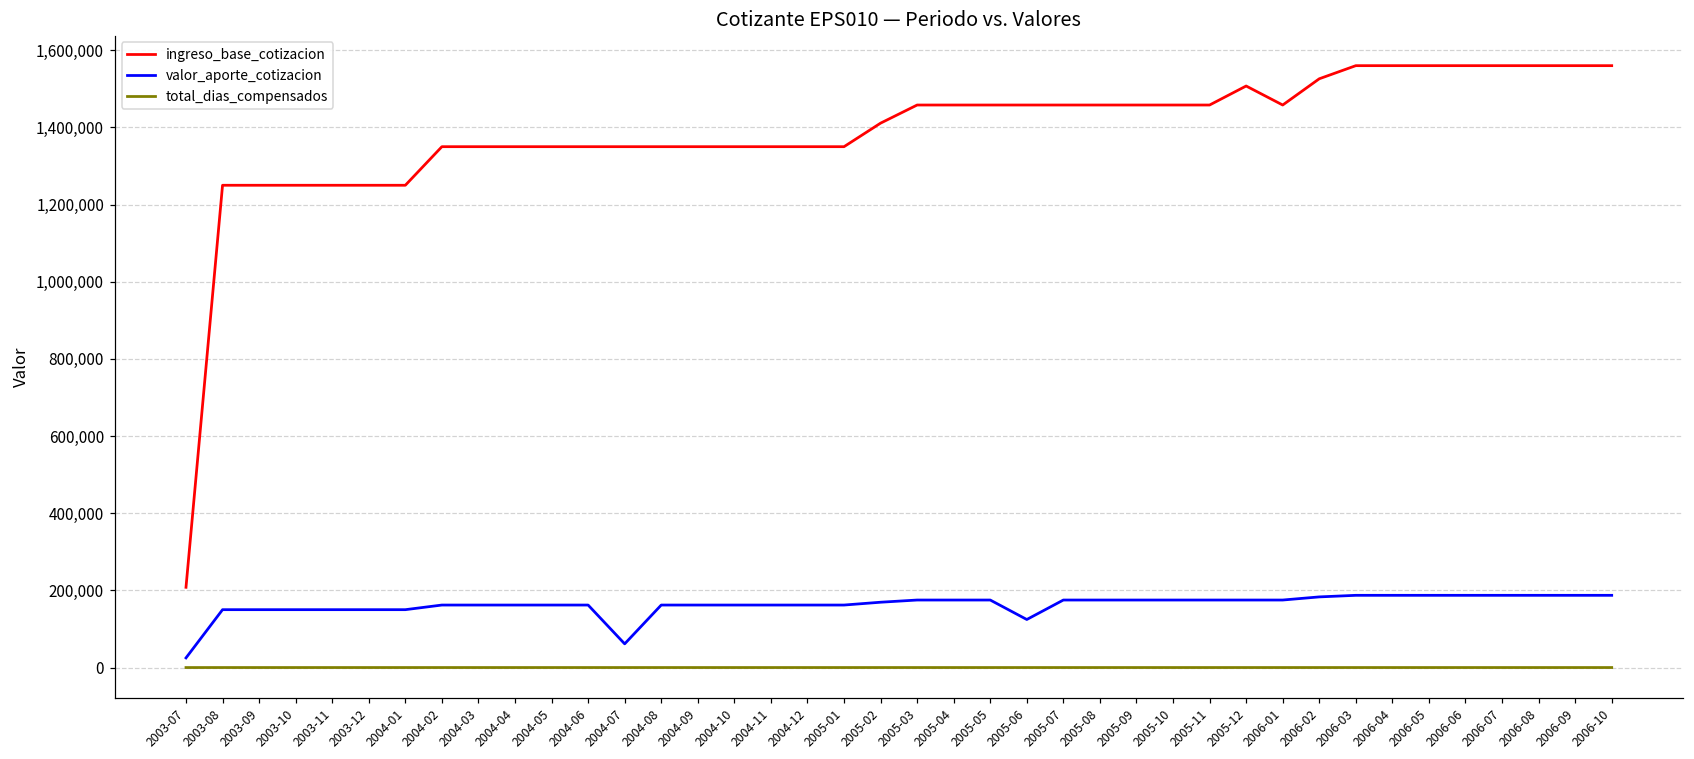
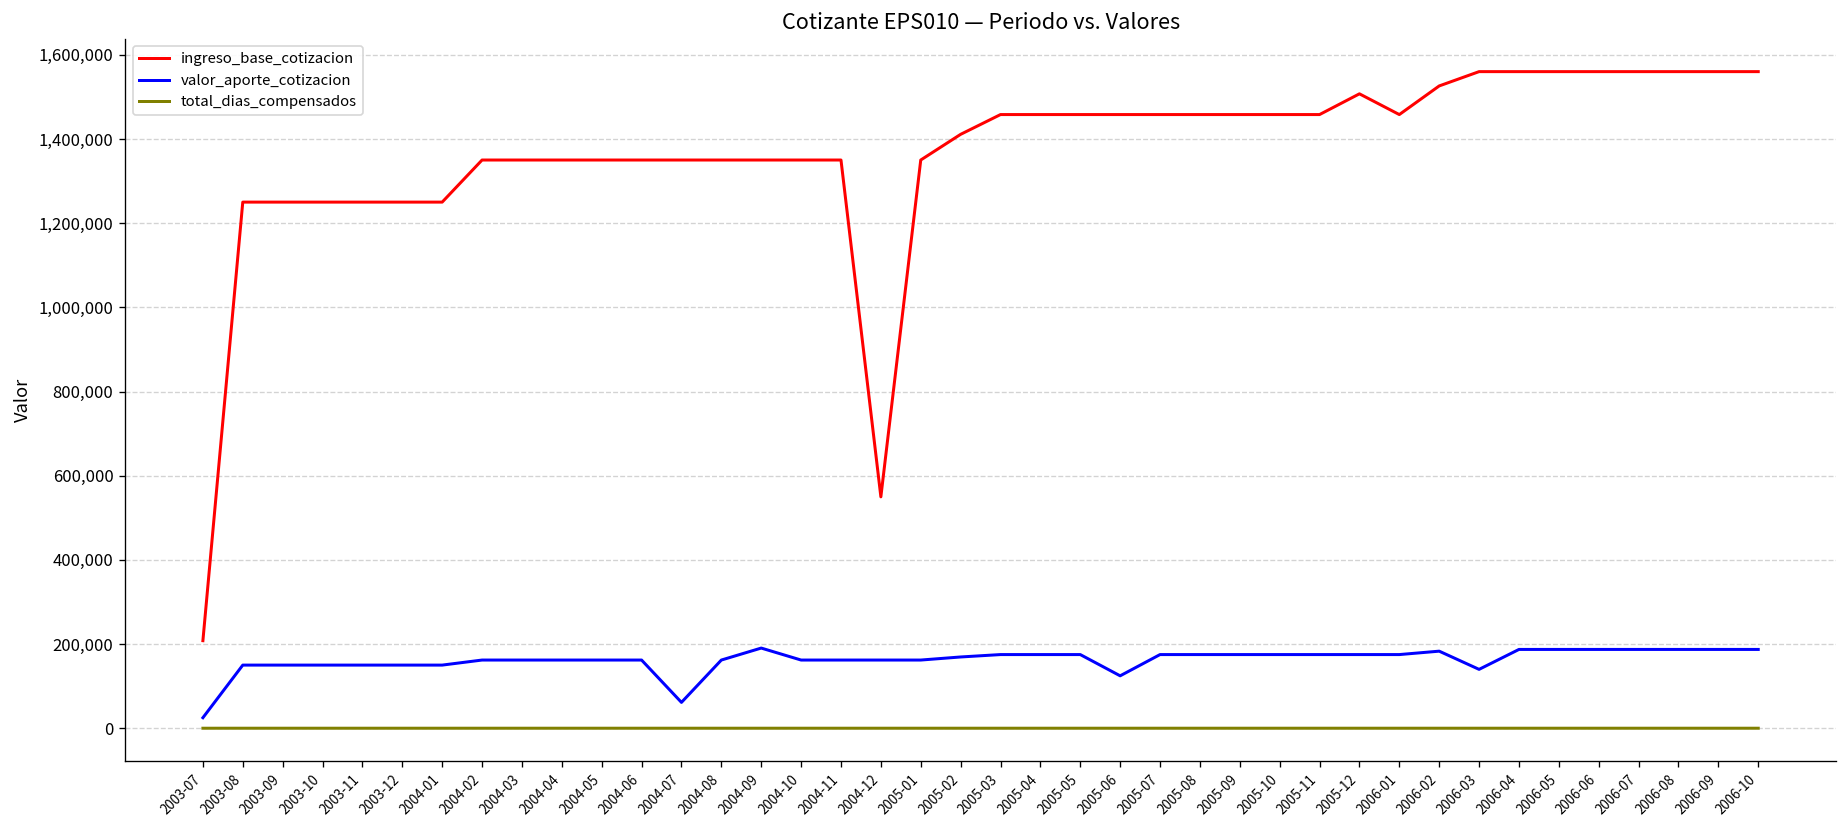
  {
    "ingreso_base_cotizacion": {
      "2003-07": "210,000",
      "2003-08": "1,250,000",
      "2003-09": "1,250,000",
      "2003-10": "1,250,000",
      "2003-11": "1,250,000",
      "2003-12": "1,250,000",
      "2004-01": "1,250,000",
      "2004-02": "1,350,000",
      "2004-03": "1,350,000",
      "2004-04": "1,350,000",
      "2004-05": "1,350,000",
      "2004-06": "1,350,000",
      "2004-07": "1,350,000",
      "2004-08": "1,350,000",
      "2004-09": "1,350,000",
      "2004-10": "1,350,000",
      "2004-11": "1,350,000",
-     "2004-12": "1,350,000",
+     "2004-12": "550,000",
      "2005-01": "1,350,000",
      "2005-02": "1,410,000",
      "2005-03": "1,460,000",
      "2005-04": "1,460,000",
      "2005-05": "1,460,000",
      "2005-06": "1,460,000",
      "2005-07": "1,460,000",
      "2005-08": "1,460,000",
      "2005-09": "1,460,000",
      "2005-10": "1,460,000",
      "2005-11": "1,460,000",
      "2005-12": "1,510,000",
      "2006-01": "1,460,000",
      "2006-02": "1,530,000",
      "2006-03": "1,560,000",
      "2006-04": "1,560,000",
      "2006-05": "1,560,000",
      "2006-06": "1,560,000",
      "2006-07": "1,560,000",
      "2006-08": "1,560,000",
      "2006-09": "1,560,000",
      "2006-10": "1,560,000"
    },
    "valor_aporte_cotizacion": {
      "2003-07": "30,000",
      "2003-08": "150,000",
      "2003-09": "150,000",
      "2003-10": "150,000",
      "2003-11": "150,000",
      "2003-12": "150,000",
      "2004-01": "150,000",
      "2004-02": "160,000",
      "2004-03": "160,000",
      "2004-04": "160,000",
      "2004-05": "160,000",
      "2004-06": "160,000",
      "2004-07": "60,000",
      "2004-08": "160,000",
-     "2004-09": "160,000",
+     "2004-09": "190,000",
      "2004-10": "160,000",
      "2004-11": "160,000",
      "2004-12": "160,000",
      "2005-01": "160,000",
      "2005-02": "170,000",
      "2005-03": "180,000",
      "2005-04": "180,000",
      "2005-05": "180,000",
      "2005-06": "120,000",
      "2005-07": "180,000",
      "2005-08": "180,000",
      "2005-09": "180,000",
      "2005-10": "180,000",
      "2005-11": "180,000",
      "2005-12": "180,000",
      "2006-01": "180,000",
      "2006-02": "180,000",
-     "2006-03": "190,000",
+     "2006-03": "140,000",
      "2006-04": "190,000",
      "2006-05": "190,000",
      "2006-06": "190,000",
      "2006-07": "190,000",
      "2006-08": "190,000",
      "2006-09": "190,000",
      "2006-10": "190,000"
    },
    "total_dias_compensados": {
      "2003-07": "0",
      "2003-08": "0",
      "2003-09": "0",
      "2003-10": "0",
      "2003-11": "0",
      "2003-12": "0",
      "2004-01": "0",
      "2004-02": "0",
      "2004-03": "0",
      "2004-04": "0",
      "2004-05": "0",
      "2004-06": "0",
      "2004-07": "0",
      "2004-08": "0",
      "2004-09": "0",
      "2004-10": "0",
      "2004-11": "0",
      "2004-12": "0",
      "2005-01": "0",
      "2005-02": "0",
      "2005-03": "0",
      "2005-04": "0",
      "2005-05": "0",
      "2005-06": "0",
      "2005-07": "0",
      "2005-08": "0",
      "2005-09": "0",
      "2005-10": "0",
      "2005-11": "0",
      "2005-12": "0",
      "2006-01": "0",
      "2006-02": "0",
      "2006-03": "0",
      "2006-04": "0",
      "2006-05": "0",
      "2006-06": "0",
      "2006-07": "0",
      "2006-08": "0",
      "2006-09": "0",
      "2006-10": "0"
    }
  }
